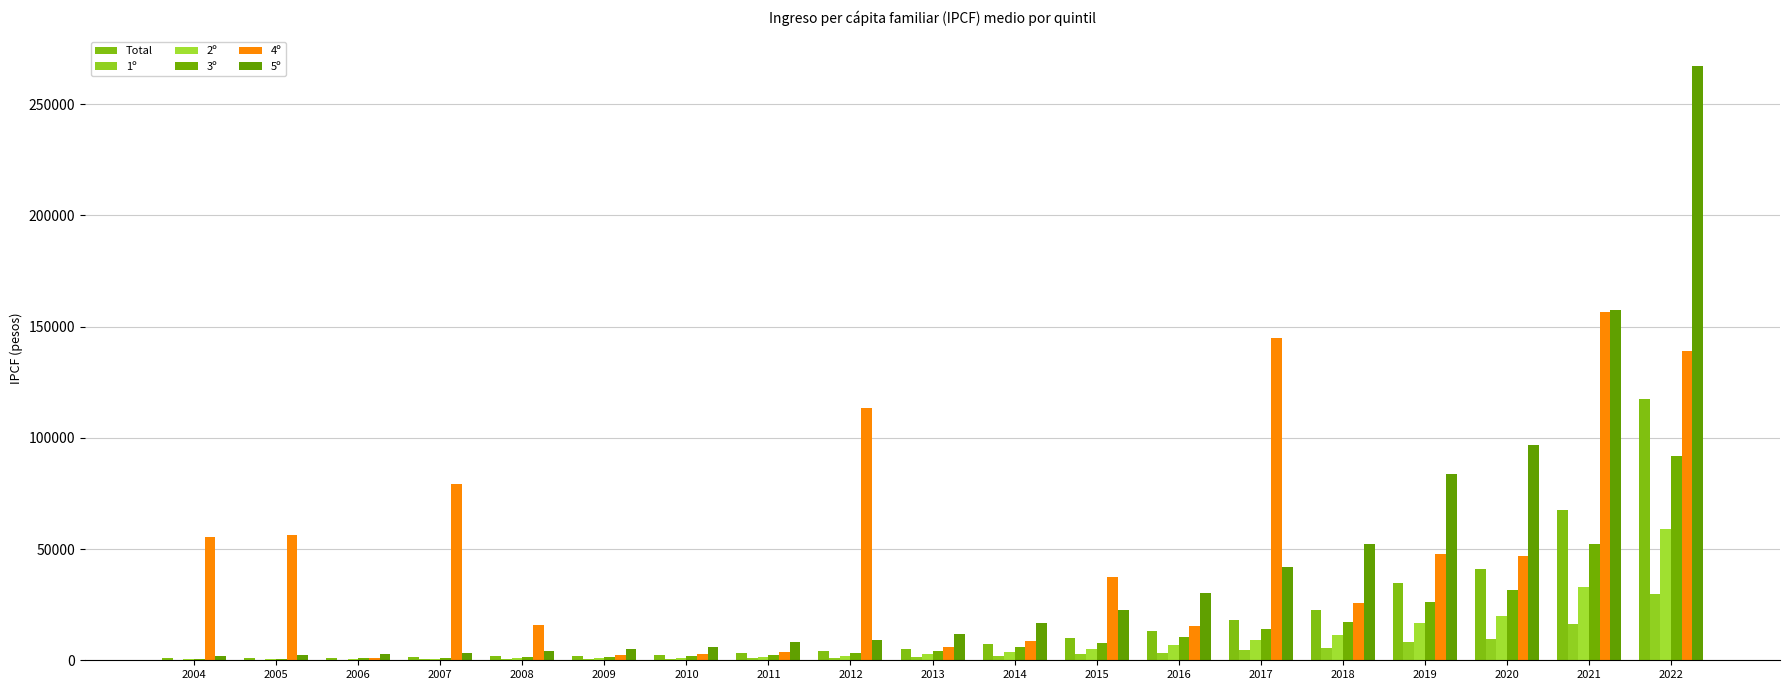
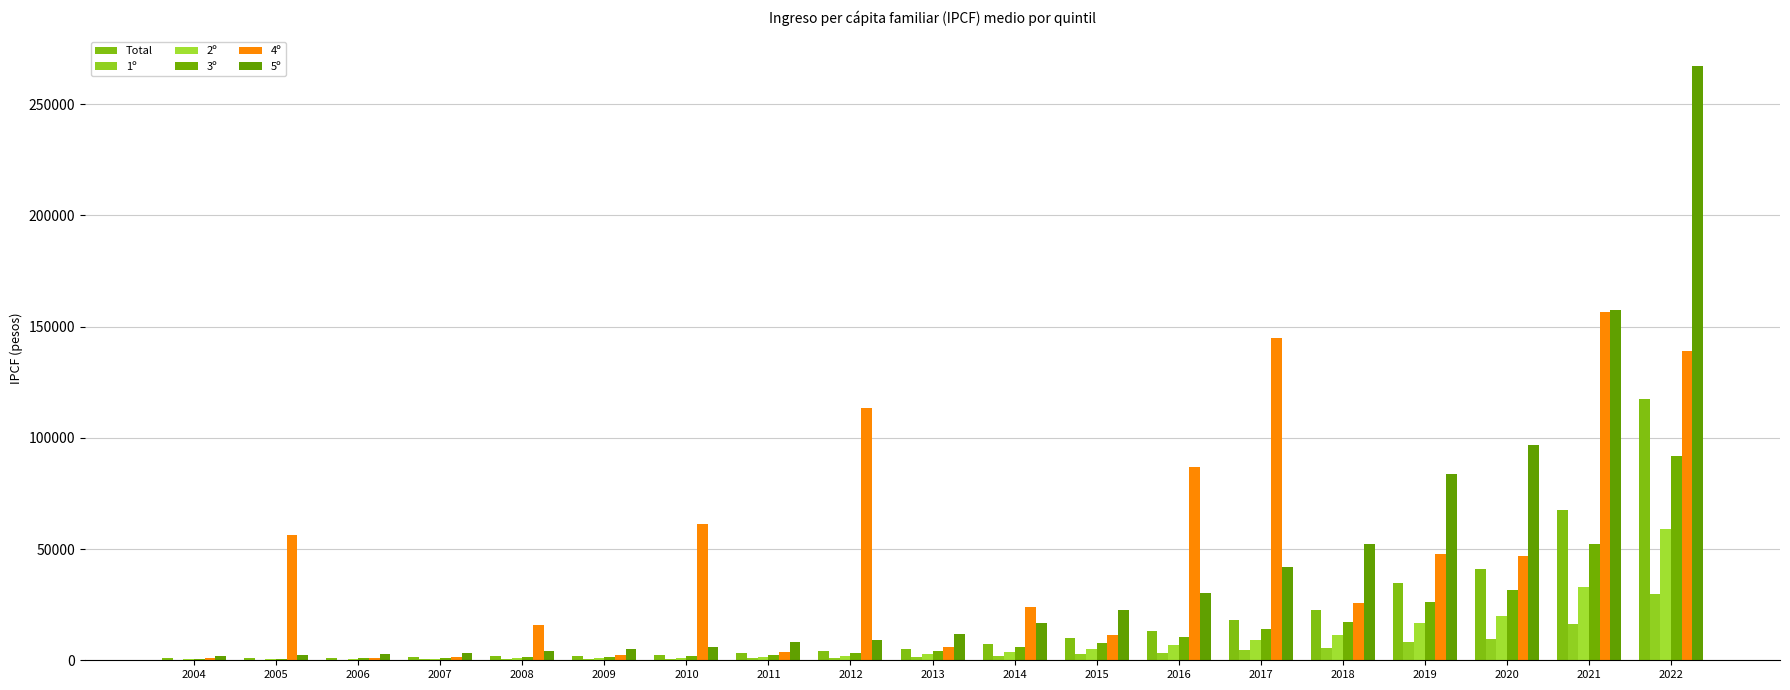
  {
    "4º": {
-     "2004": 56000,
+     "2004": 1000,
      "2005": 56000,
      "2006": 1000,
-     "2007": 79000,
+     "2007": 2000,
      "2008": 16000,
      "2009": 2000,
-     "2010": 3000,
+     "2010": 61000,
      "2011": 4000,
      "2012": 113000,
      "2013": 6000,
-     "2014": 8000,
-     "2015": 37000,
-     "2016": 15000,
+     "2014": 24000,
+     "2015": 11000,
+     "2016": 87000,
      "2017": 145000,
      "2018": 26000,
      "2019": 48000,
      "2020": 47000,
      "2021": 157000,
      "2022": 139000
    }
  }
